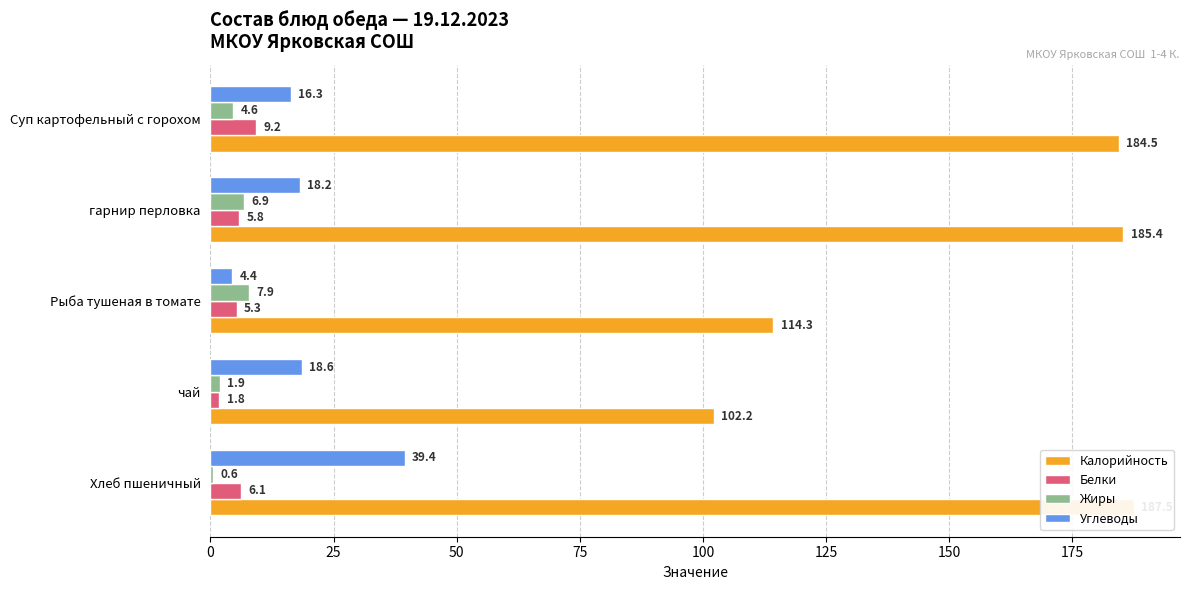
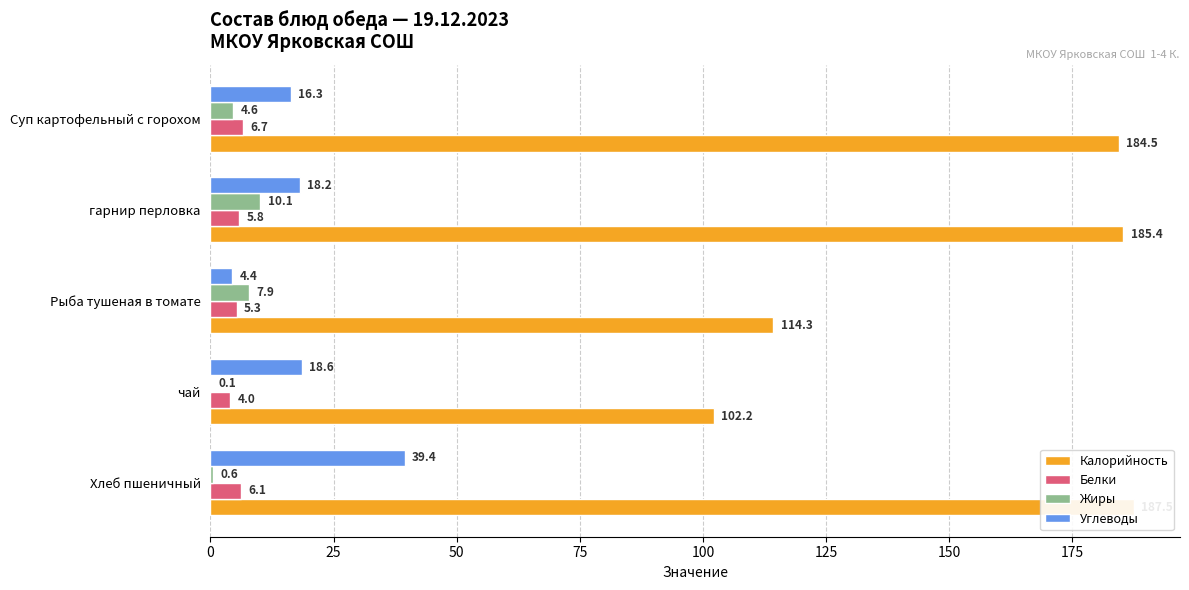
  {
    "Калорийность": {
      "Суп картофельный с горохом": 184.5,
      "гарнир перловка": 185.4,
      "Рыба тушеная в томате": 114.3,
      "чай": 102.2
    },
    "Белки": {
-     "Суп картофельный с горохом": 9.2,
+     "Суп картофельный с горохом": 6.7,
      "гарнир перловка": 5.8,
      "Рыба тушеная в томате": 5.3,
-     "чай": 1.8,
+     "чай": 4.0,
      "Хлеб пшеничный": 6.1
    },
    "Жиры": {
      "Суп картофельный с горохом": 4.6,
-     "гарнир перловка": 6.9,
+     "гарнир перловка": 10.1,
      "Рыба тушеная в томате": 7.9,
-     "чай": 1.9,
+     "чай": 0.1,
      "Хлеб пшеничный": 0.6
    },
    "Углеводы": {
      "Суп картофельный с горохом": 16.3,
      "гарнир перловка": 18.2,
      "Рыба тушеная в томате": 4.4,
      "чай": 18.6,
      "Хлеб пшеничный": 39.4
    }
  }
